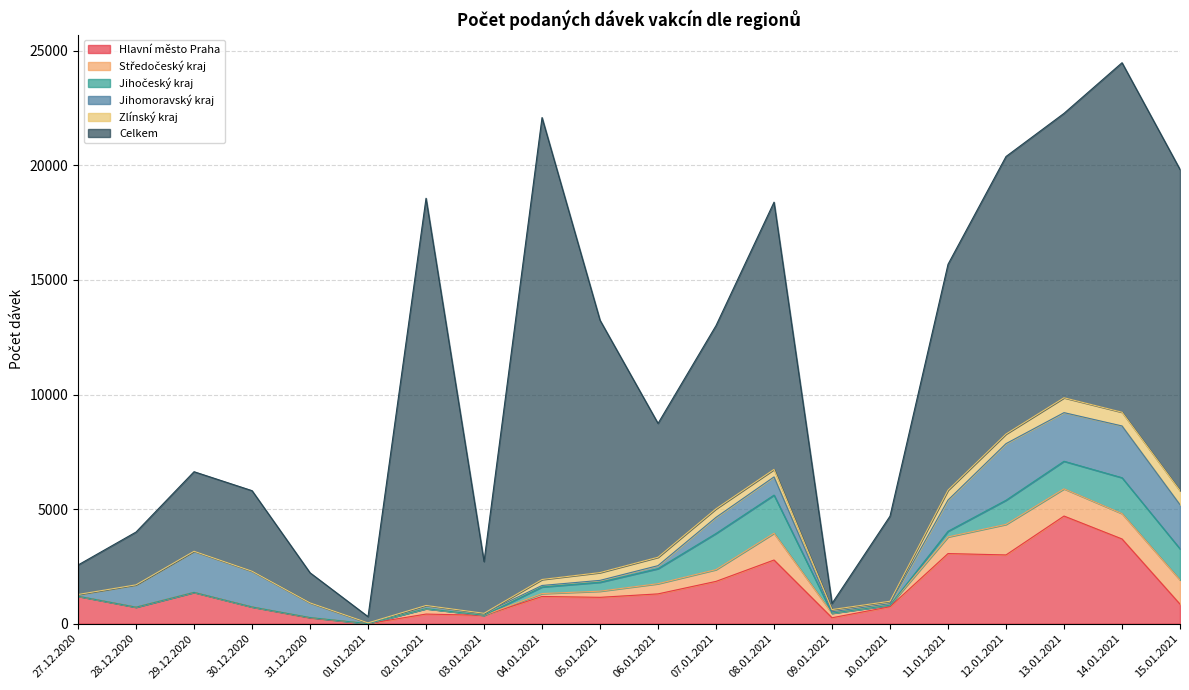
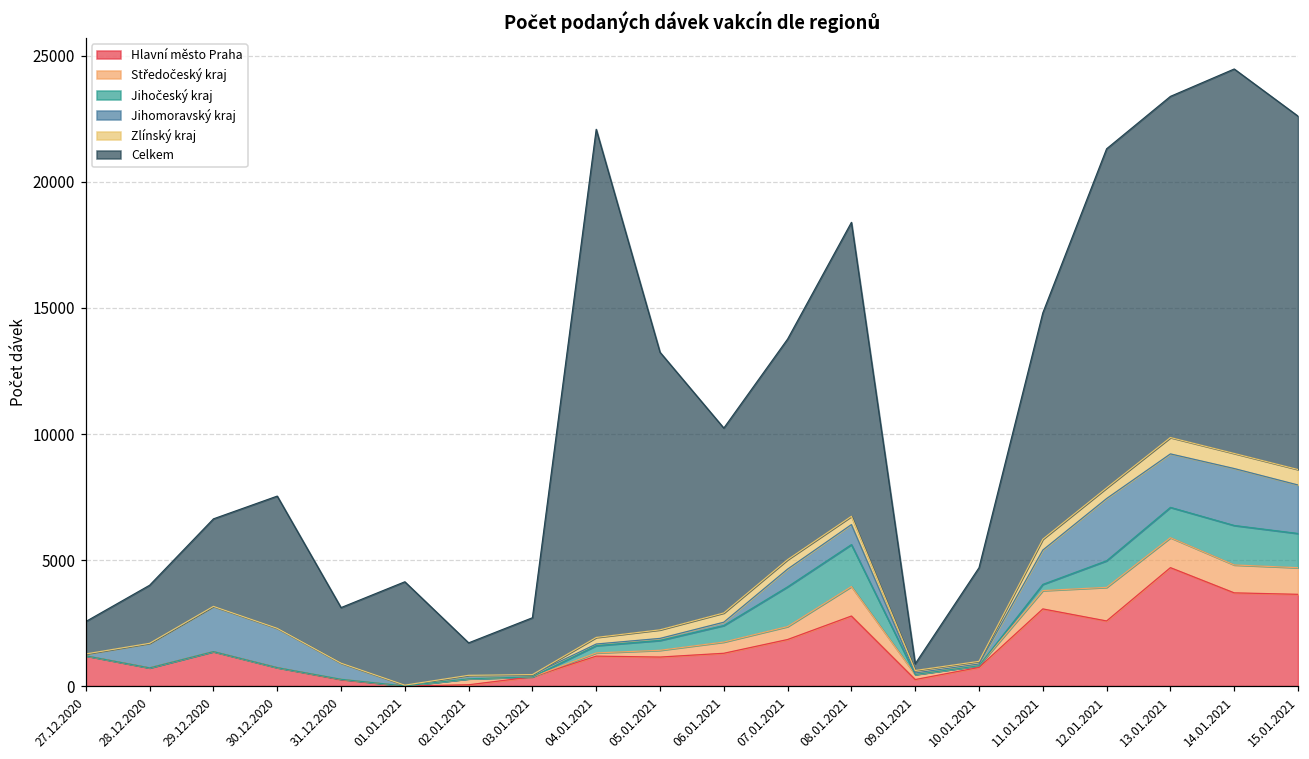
  {
    "Hlavní město Praha": {
-     "02.01.2021": 400,
+     "02.01.2021": 100,
      "04.01.2021": 1200,
      "05.01.2021": 1200,
      "06.01.2021": 1300,
      "07.01.2021": 1800,
      "08.01.2021": 2800,
      "09.01.2021": 300,
      "11.01.2021": 3100,
-     "12.01.2021": 3000,
+     "12.01.2021": 2600,
      "13.01.2021": 4700,
      "14.01.2021": 3700,
-     "15.01.2021": 900
+     "15.01.2021": 3600
    },
    "Celkem": {
      "27.12.2020": 1300,
      "28.12.2020": 2300,
      "29.12.2020": 3500,
-     "30.12.2020": 3500,
-     "31.12.2020": 1300,
-     "01.01.2021": 300,
-     "02.01.2021": 17800,
+     "30.12.2020": 5200,
+     "31.12.2020": 2200,
+     "01.01.2021": 4100,
+     "02.01.2021": 1300,
      "03.01.2021": 2300,
      "04.01.2021": 20200,
      "05.01.2021": 11000,
-     "06.01.2021": 5800,
-     "07.01.2021": 8000,
+     "06.01.2021": 7300,
+     "07.01.2021": 8800,
      "08.01.2021": 11700,
      "09.01.2021": 300,
      "10.01.2021": 3700,
-     "11.01.2021": 9900,
-     "12.01.2021": 12100,
-     "13.01.2021": 12400,
+     "11.01.2021": 9000,
+     "12.01.2021": 13500,
+     "13.01.2021": 13500,
      "14.01.2021": 15300,
      "15.01.2021": 14000
    }
  }
